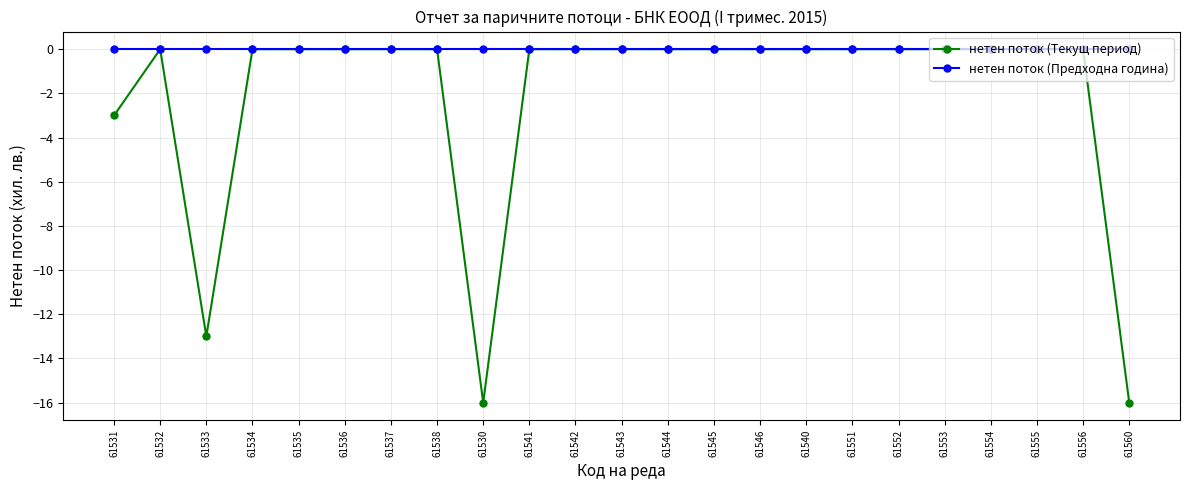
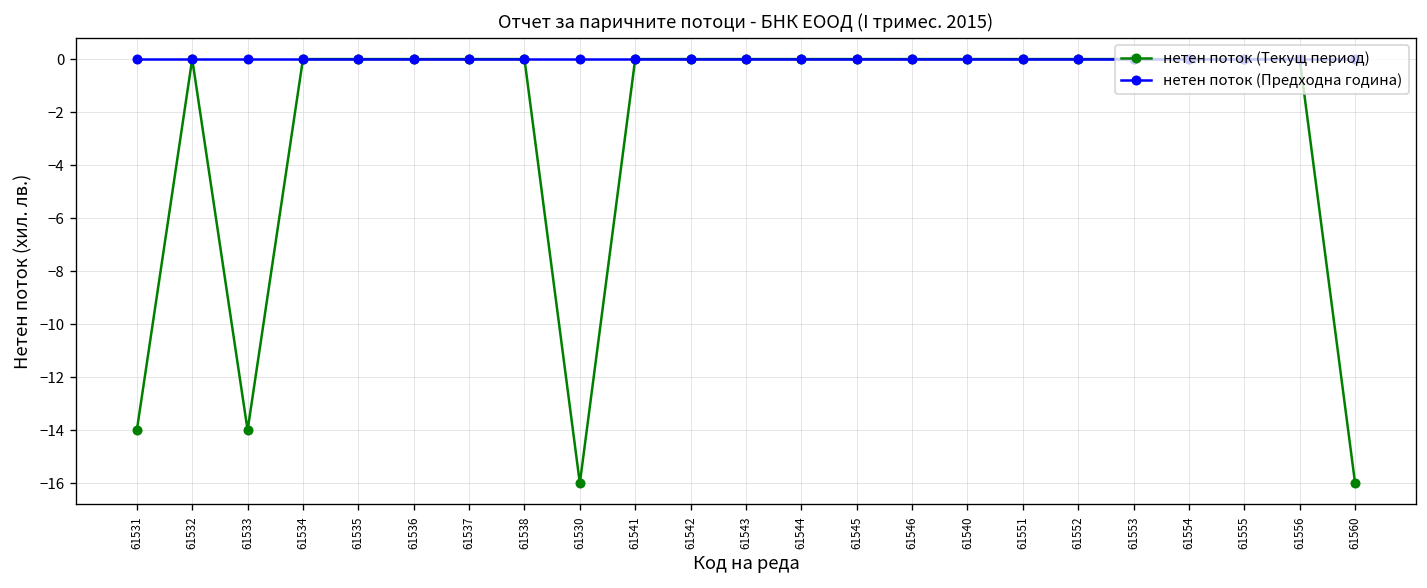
  {
    "нетен поток (Текущ период)": {
-     "61531": -3,
-     "61533": -13,
+     "61531": -14,
+     "61533": -14,
      "61530": -16,
      "61560": -16
    },
    "нетен поток (Предходна година)": {
      "61531": 0,
      "61533": 0,
      "61530": 0
    }
  }
